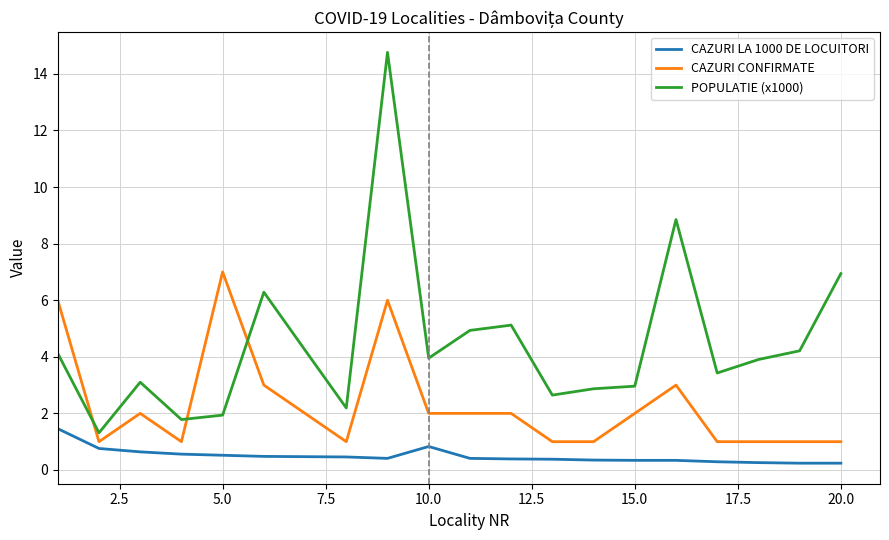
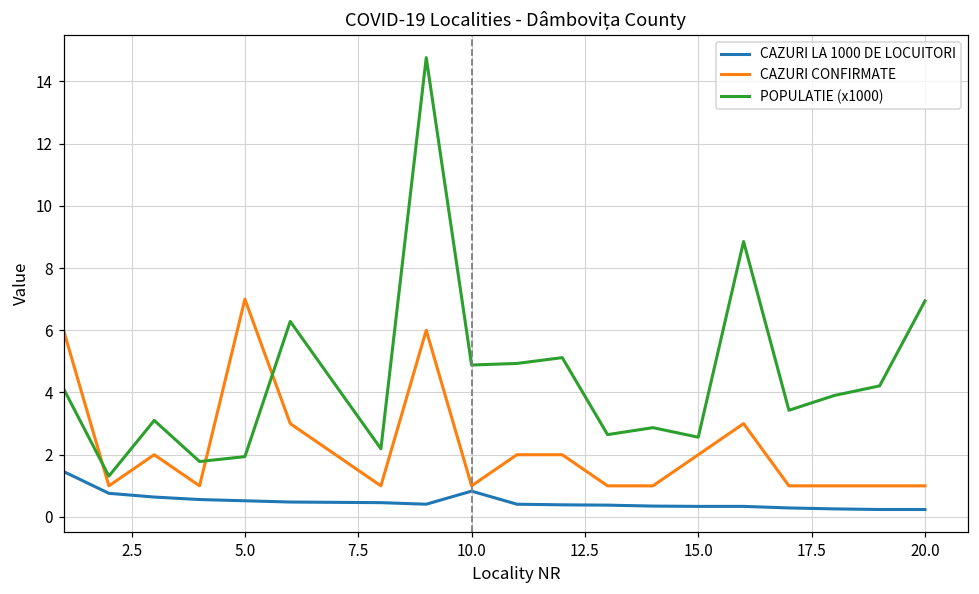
  {
    "CAZURI LA 1000 DE LOCUITORI": {
      "5.0": 0.5,
      "10.0": 0.8,
      "15.0": 0.3,
      "20.0": 0.2
    },
    "CAZURI CONFIRMATE": {
      "5.0": 7,
-     "10.0": 2,
+     "10.0": 1,
      "15.0": 2,
      "20.0": 1
    },
    "POPULATIE (x1000)": {
      "5.0": 1.9,
-     "10.0": 4.0,
-     "15.0": 3.0,
+     "10.0": 4.9,
+     "15.0": 2.6,
      "20.0": 6.9
    }
  }
